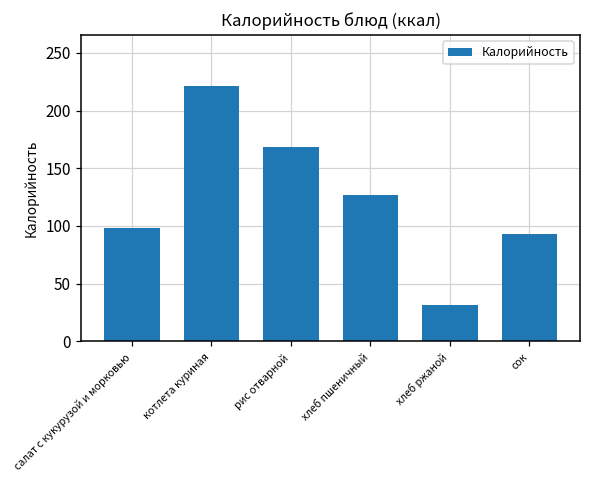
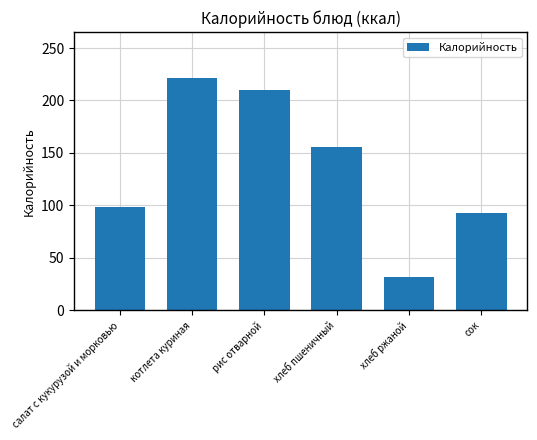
  {
    "салат с кукурузой и морковью": 99,
    "котлета куриная": 221,
-   "рис отварной": 169,
-   "хлеб пшеничный": 127,
+   "рис отварной": 210,
+   "хлеб пшеничный": 156,
    "хлеб ржаной": 32,
    "сок": 93
  }
